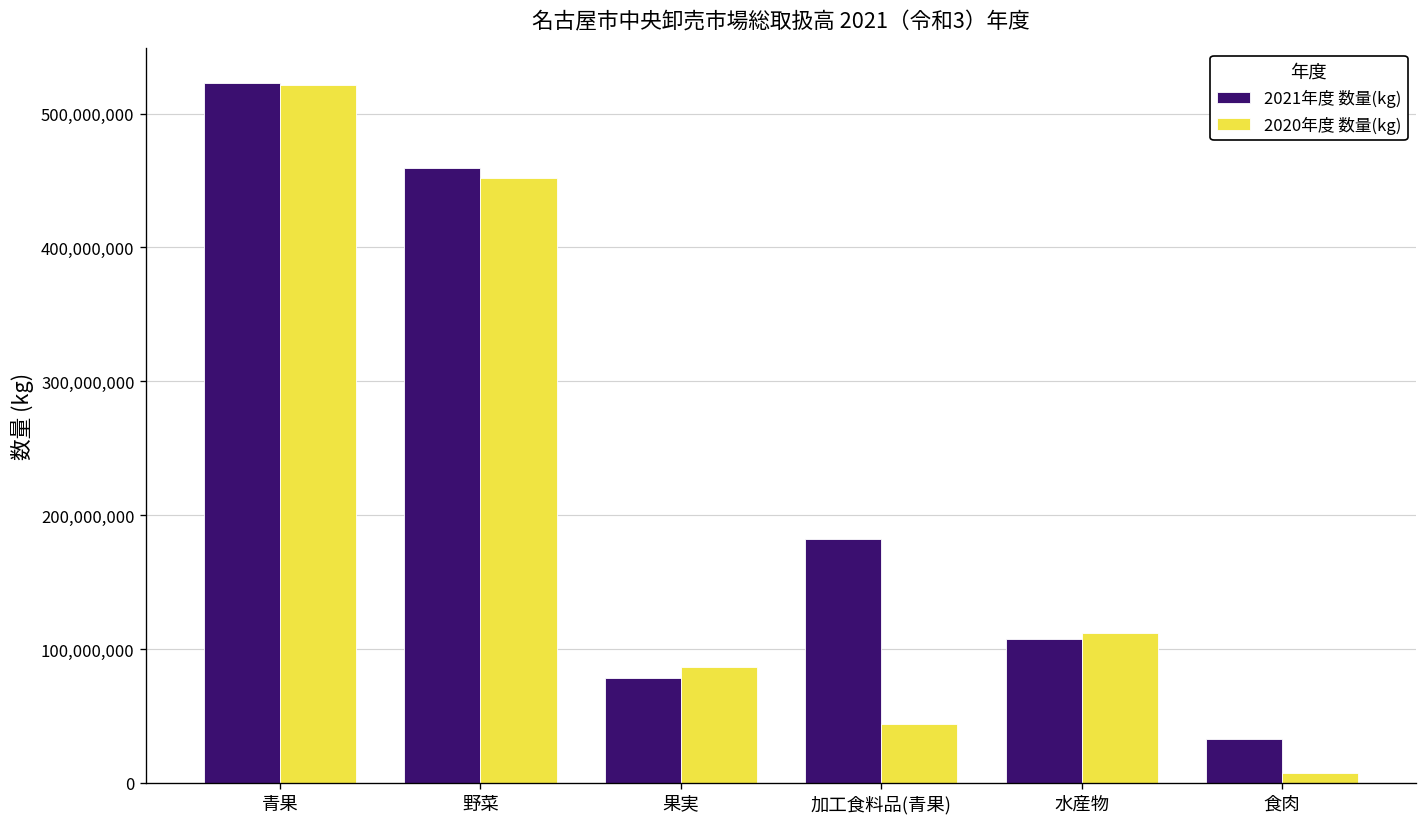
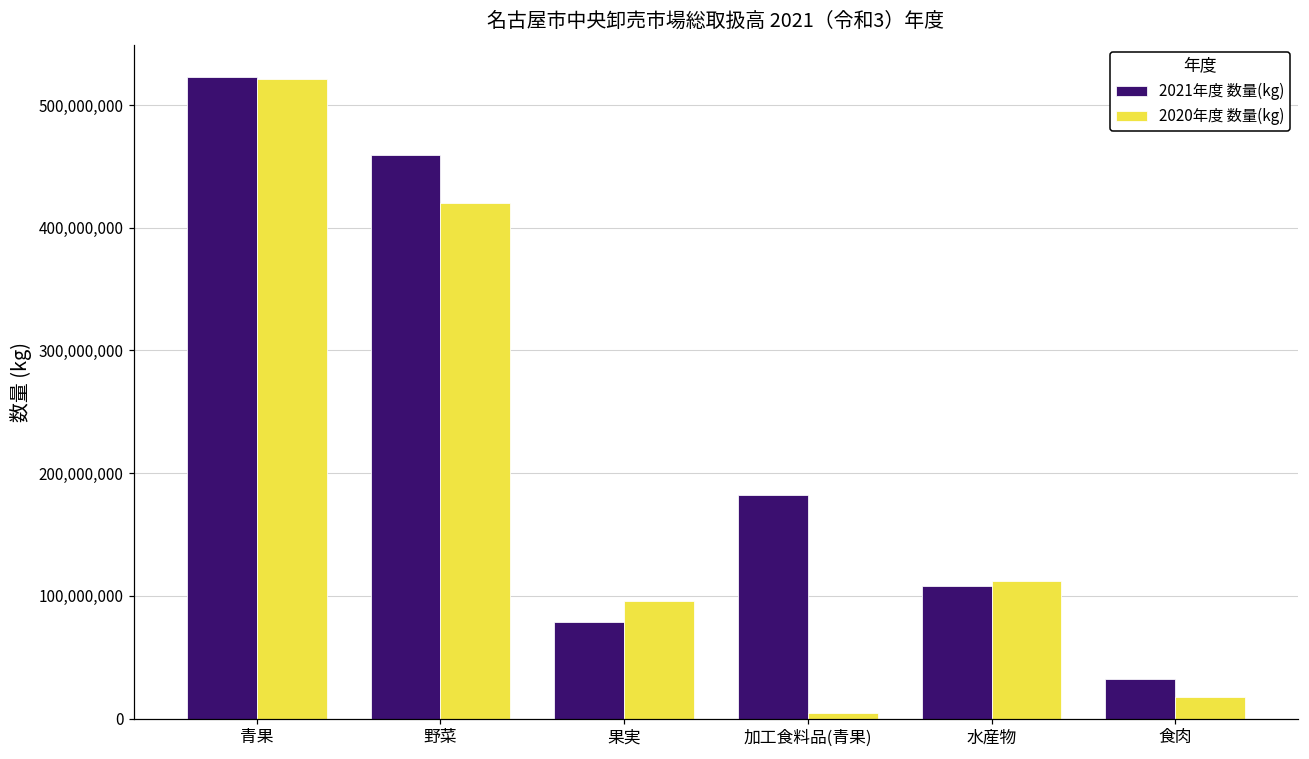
  {
    "2021年度 数量(kg)": {
      "青果": "523,000,000",
      "野菜": "459,000,000",
      "果実": "79,000,000",
      "加工食料品(青果)": "182,000,000",
      "水産物": "108,000,000",
      "食肉": "33,000,000"
    },
    "2020年度 数量(kg)": {
      "青果": "521,000,000",
-     "野菜": "452,000,000",
-     "果実": "87,000,000",
-     "加工食料品(青果)": "44,000,000",
+     "野菜": "421,000,000",
+     "果実": "96,000,000",
+     "加工食料品(青果)": "5,000,000",
      "水産物": "112,000,000",
-     "食肉": "8,000,000"
+     "食肉": "18,000,000"
    }
  }
